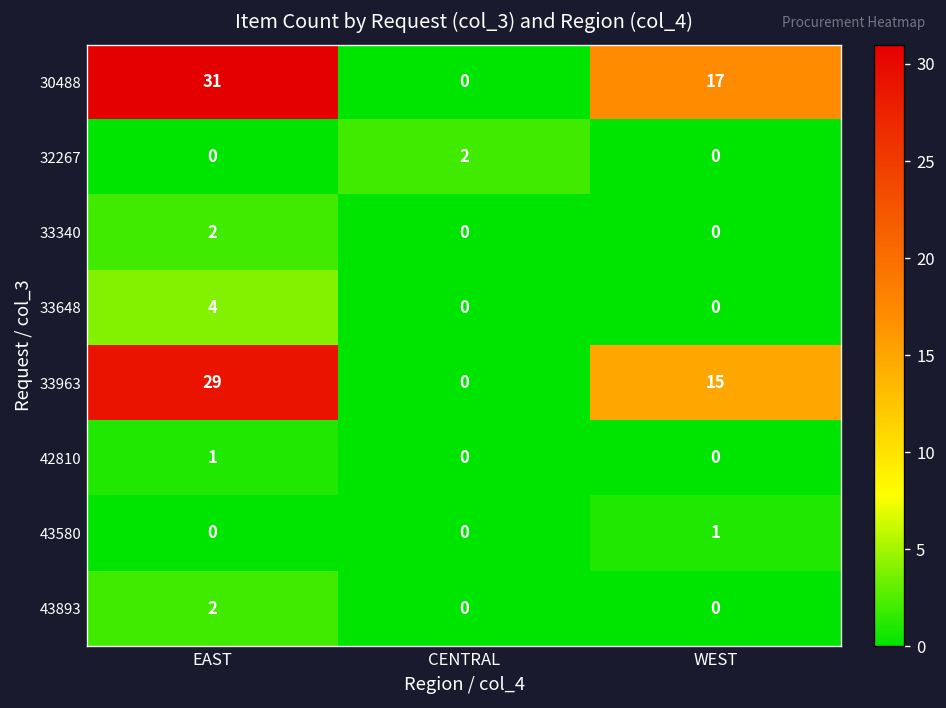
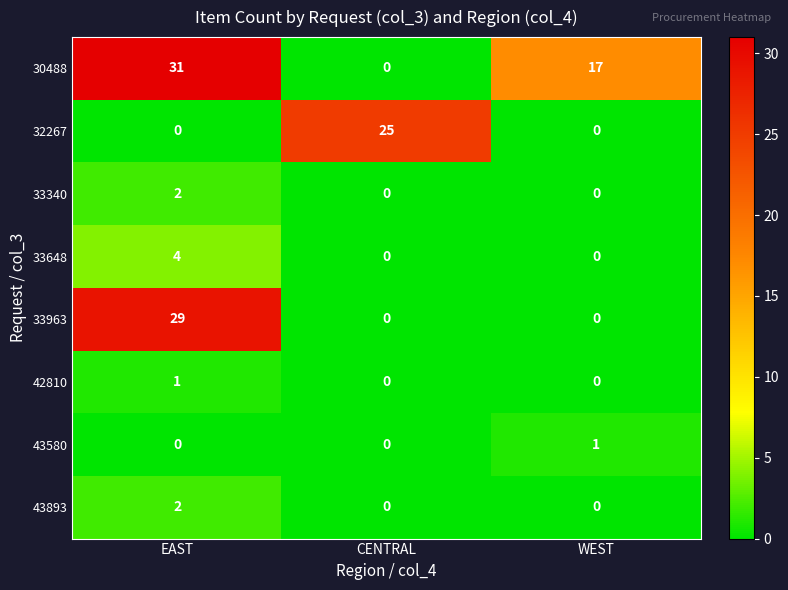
  {
    "30488": {
      "EAST": 31,
      "CENTRAL": 0,
      "WEST": 17
    },
    "32267": {
      "EAST": 0,
-     "CENTRAL": 2,
+     "CENTRAL": 25,
      "WEST": 0
    },
    "33340": {
      "EAST": 2,
      "CENTRAL": 0,
      "WEST": 0
    },
    "33648": {
      "EAST": 4,
      "CENTRAL": 0,
      "WEST": 0
    },
    "33963": {
      "EAST": 29,
      "CENTRAL": 0,
-     "WEST": 15
+     "WEST": 0
    },
    "42810": {
      "EAST": 1,
      "CENTRAL": 0,
      "WEST": 0
    },
    "43580": {
      "EAST": 0,
      "CENTRAL": 0,
      "WEST": 1
    },
    "43893": {
      "EAST": 2,
      "CENTRAL": 0,
      "WEST": 0
    }
  }
